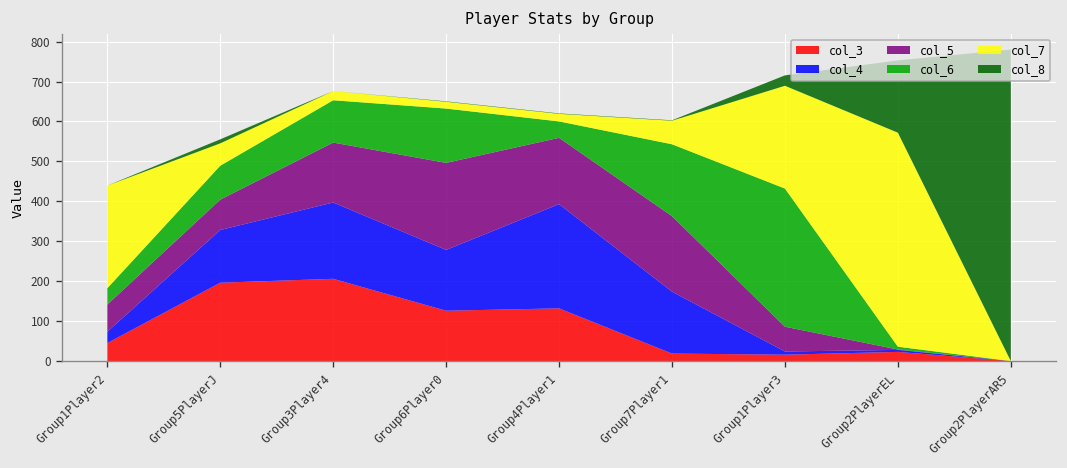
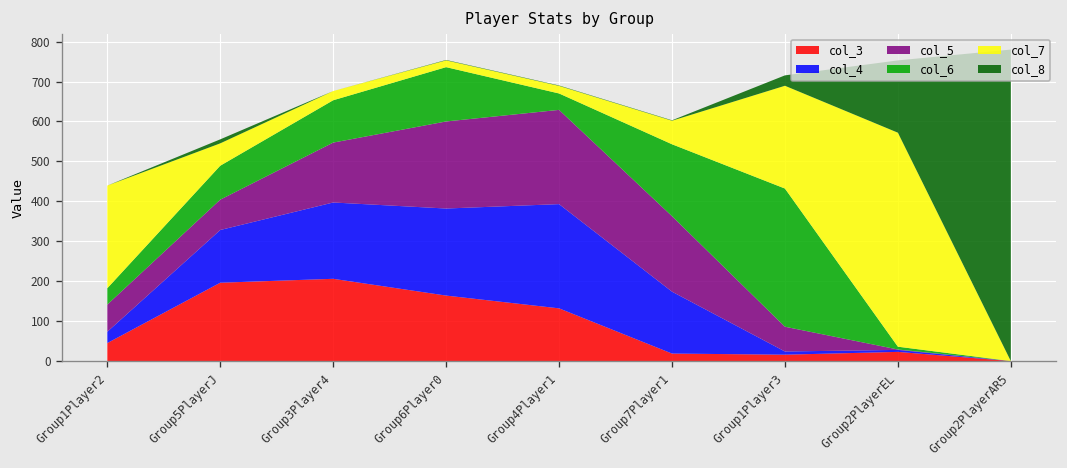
  {
    "col_3": {
      "Group1Player2": 50,
      "Group5PlayerJ": 200,
      "Group3Player4": 210,
-     "Group6Player0": 130,
+     "Group6Player0": 160,
      "Group4Player1": 130,
      "Group7Player1": 20,
      "Group1Player3": 20
    },
    "col_4": {
      "Group1Player2": 30,
      "Group5PlayerJ": 130,
      "Group3Player4": 190,
-     "Group6Player0": 150,
+     "Group6Player0": 220,
      "Group4Player1": 260,
      "Group7Player1": 160,
      "Group1Player3": 10
    },
    "col_5": {
      "Group1Player2": 70,
      "Group5PlayerJ": 80,
      "Group3Player4": 150,
      "Group6Player0": 220,
-     "Group4Player1": 170,
+     "Group4Player1": 240,
      "Group7Player1": 190,
      "Group1Player3": 60
    },
    "col_6": {
      "Group1Player2": 40,
      "Group5PlayerJ": 90,
      "Group3Player4": 110,
      "Group6Player0": 140,
      "Group4Player1": 40,
      "Group7Player1": 180,
      "Group1Player3": 350
    },
    "col_7": {
      "Group5PlayerJ": 60,
      "Group1Player3": 260,
      "Group2PlayerEL": 540
    },
    "col_8": {
      "Group5PlayerJ": 10,
      "Group1Player3": 30
    }
  }
